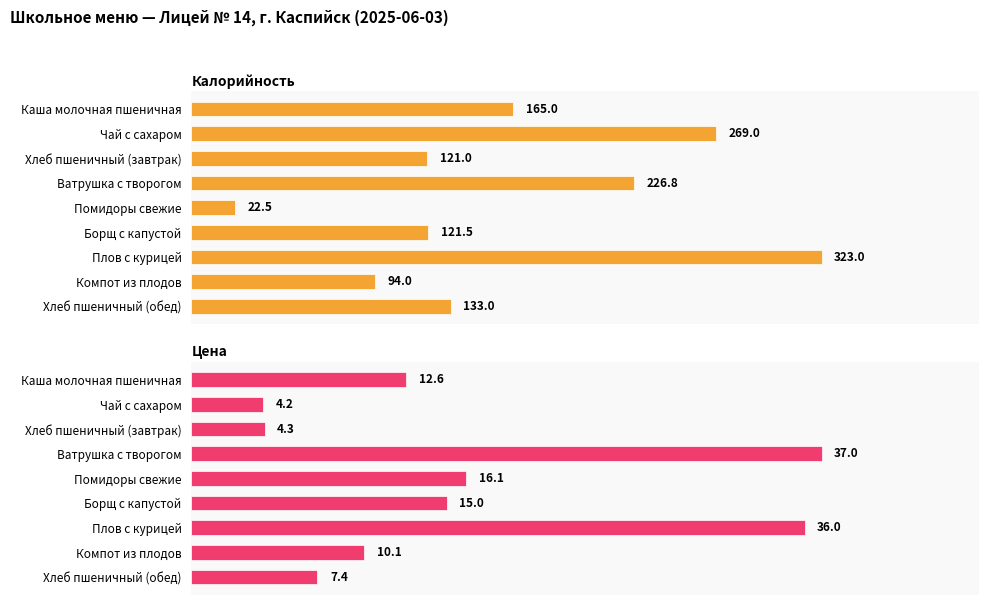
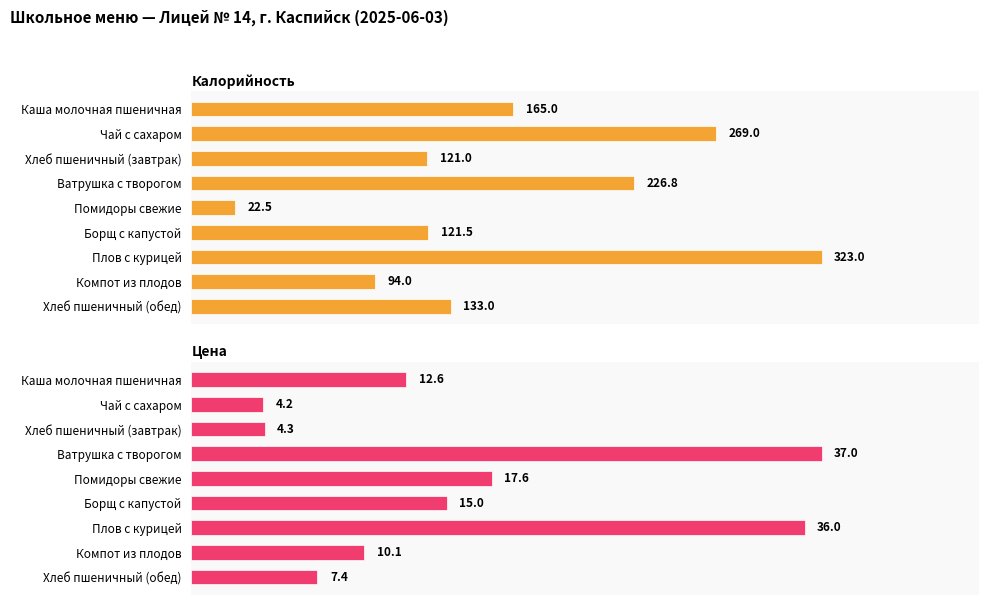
  {
    "Калорийность": {
      "Каша молочная пшеничная": 165.0,
      "Чай с сахаром": 269.0,
      "Хлеб пшеничный (завтрак)": 121.0,
      "Ватрушка с творогом": 226.8,
      "Помидоры свежие": 22.5,
      "Борщ с капустой": 121.5,
      "Плов с курицей": 323.0,
      "Компот из плодов": 94.0,
      "Хлеб пшеничный (обед)": 133.0
    },
    "Цена": {
      "Каша молочная пшеничная": 12.6,
      "Чай с сахаром": 4.2,
      "Хлеб пшеничный (завтрак)": 4.3,
      "Ватрушка с творогом": 37.0,
-     "Помидоры свежие": 16.1,
+     "Помидоры свежие": 17.6,
      "Борщ с капустой": 15.0,
      "Плов с курицей": 36.0,
      "Компот из плодов": 10.1,
      "Хлеб пшеничный (обед)": 7.4
    }
  }
